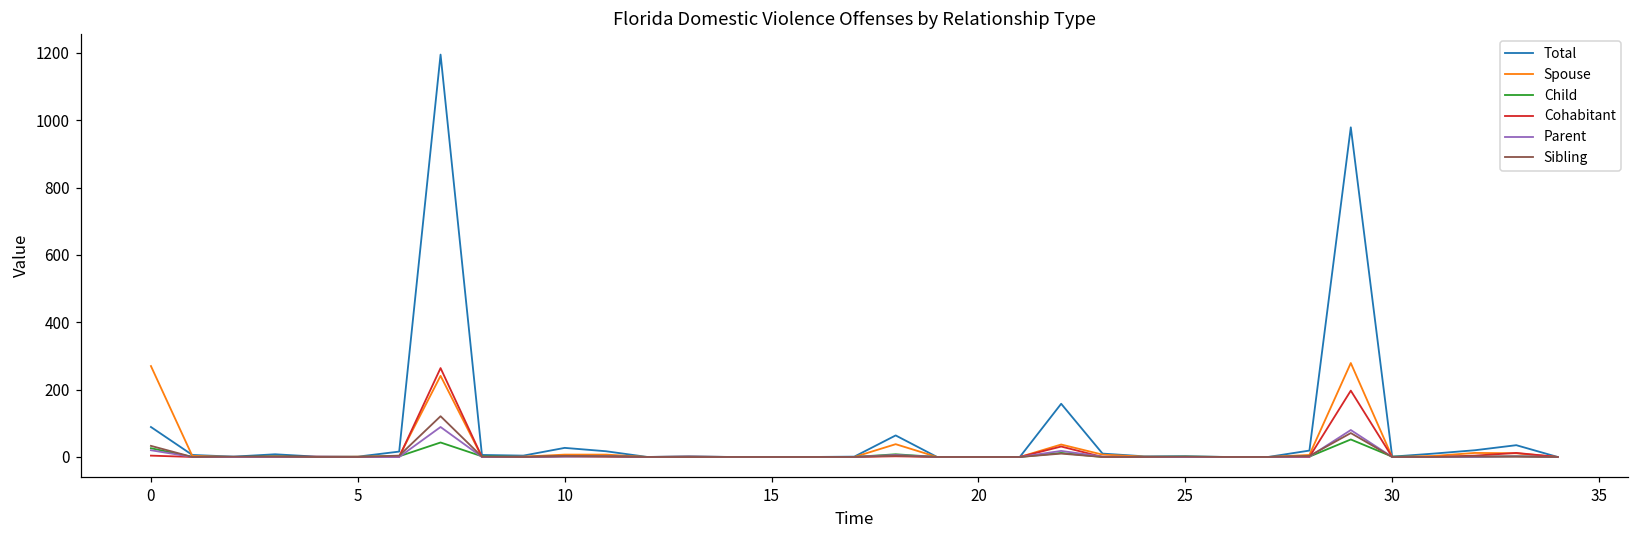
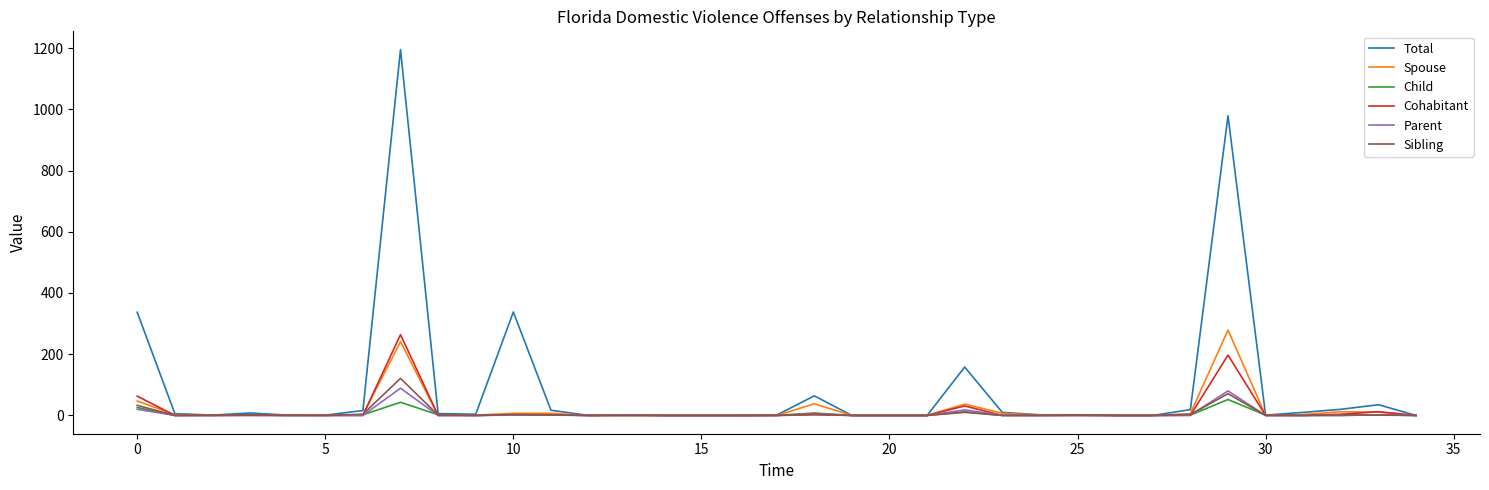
  {
    "Total": {
-     "0": 90,
-     "10": 30
+     "0": 340,
+     "10": 340
    },
    "Spouse": {
-     "0": 270
+     "0": 50
    },
    "Cohabitant": {
-     "0": 0
+     "0": 60
    }
  }
